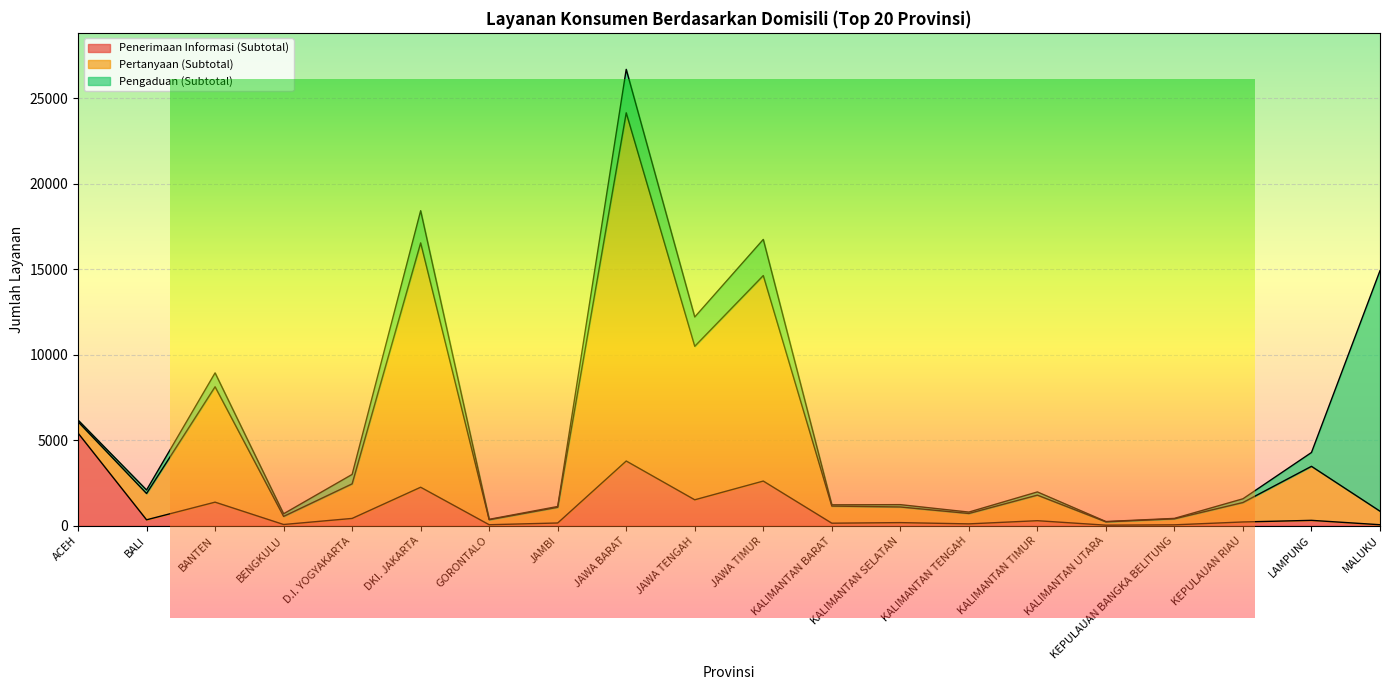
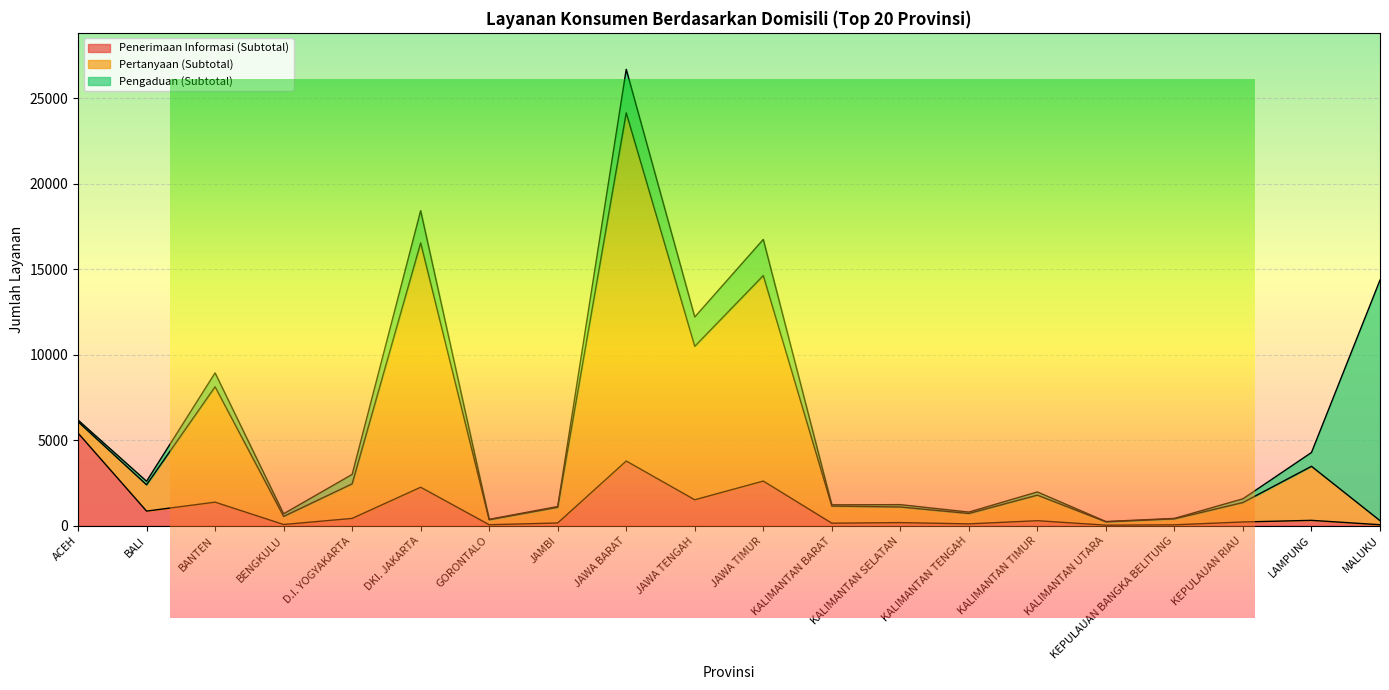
  {
    "Penerimaan Informasi (Subtotal)": {
      "ACEH": 5400,
-     "BALI": 300,
+     "BALI": 900,
      "LAMPUNG": 300,
      "MALUKU": 100
    },
    "Pertanyaan (Subtotal)": {
      "BALI": 1500,
      "LAMPUNG": 3200,
-     "MALUKU": 800
+     "MALUKU": 200
    },
    "Pengaduan (Subtotal)": {
      "BALI": 200,
      "LAMPUNG": 800,
      "MALUKU": 14100
    }
  }
